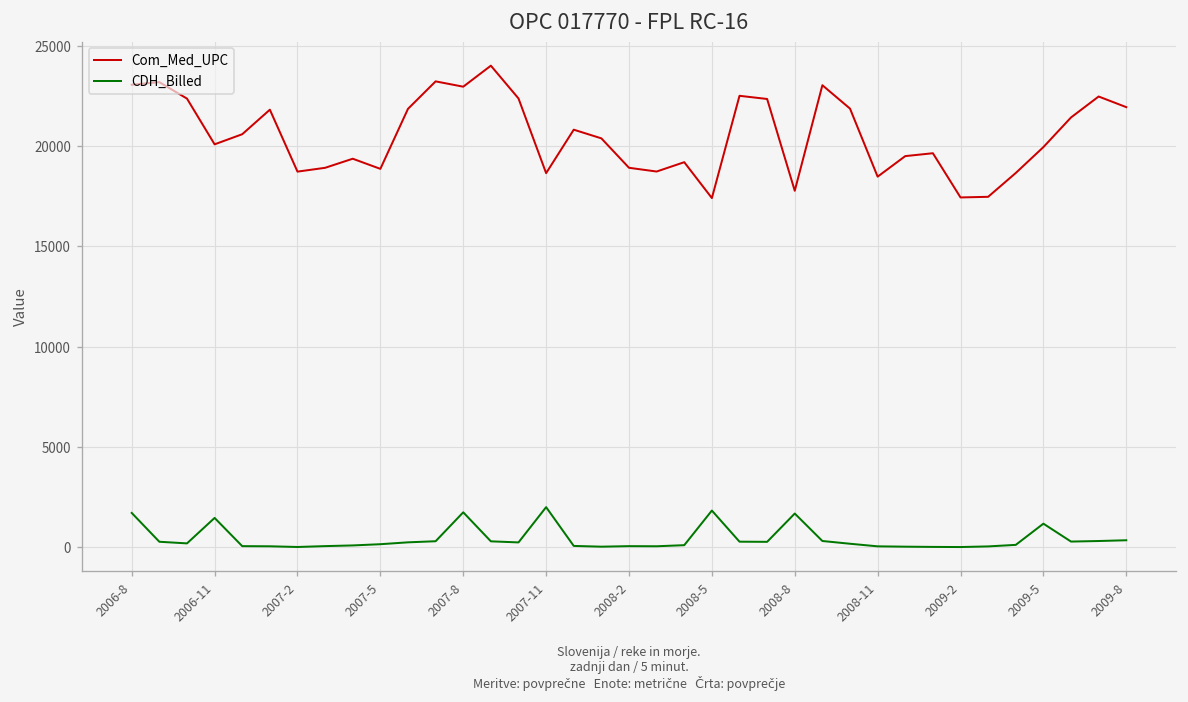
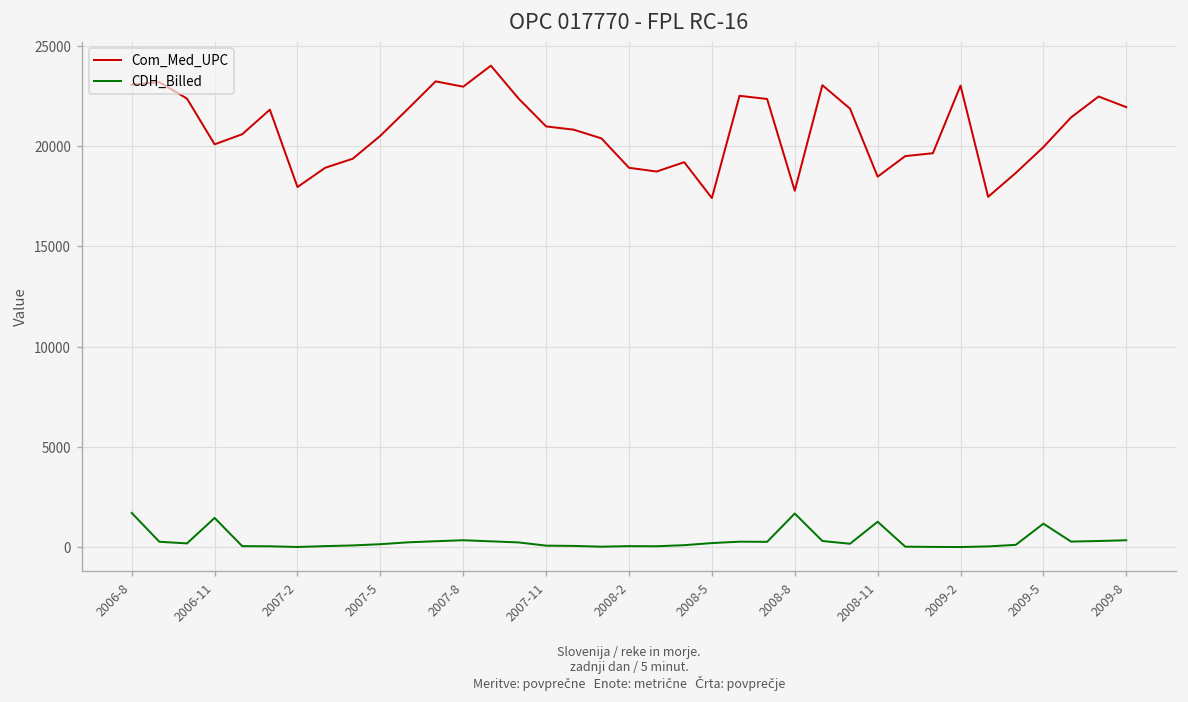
  {
    "Com_Med_UPC": {
      "2006-11": 20100,
-     "2007-2": 18700,
-     "2007-5": 18900,
+     "2007-2": 17900,
+     "2007-5": 20500,
      "2007-8": 22900,
-     "2007-11": 18600,
+     "2007-11": 21000,
      "2008-2": 18900,
      "2008-5": 17400,
      "2008-8": 17800,
      "2008-11": 18500,
-     "2009-2": 17400,
+     "2009-2": 23000,
      "2009-5": 19900,
      "2009-8": 21900
    },
    "CDH_Billed": {
      "2006-8": 1700,
      "2006-11": 1500,
      "2007-2": 0,
      "2007-5": 200,
-     "2007-8": 1700,
-     "2007-11": 2000,
+     "2007-8": 400,
+     "2007-11": 100,
      "2008-2": 100,
-     "2008-5": 1800,
+     "2008-5": 200,
      "2008-8": 1700,
-     "2008-11": 100,
+     "2008-11": 1300,
      "2009-2": 0,
      "2009-5": 1200,
      "2009-8": 400
    }
  }
